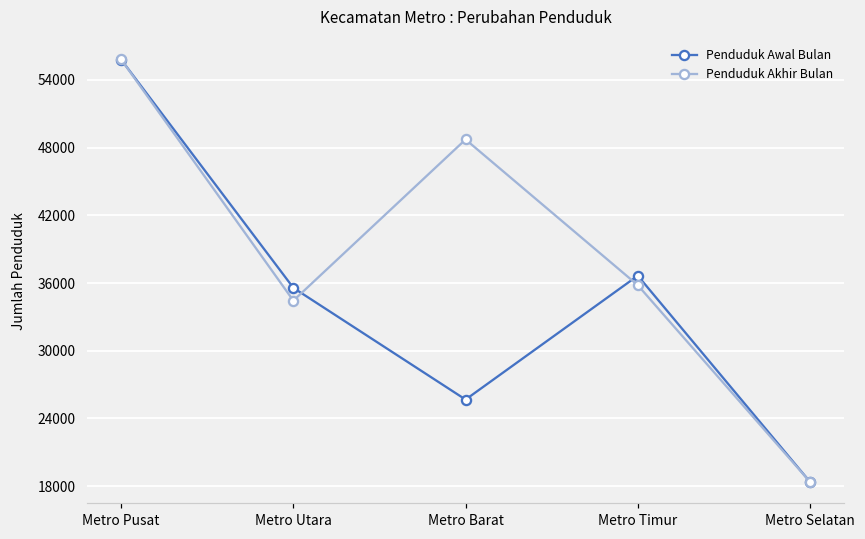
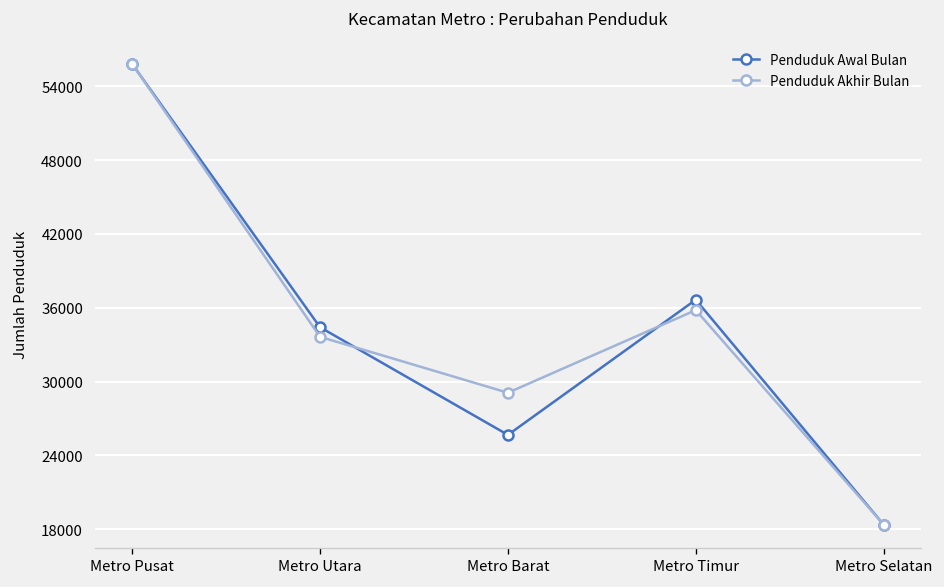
  {
    "Penduduk Awal Bulan": {
-     "Metro Utara": 35600,
+     "Metro Utara": 34400,
      "Metro Barat": 25700,
      "Metro Timur": 36700
    },
    "Penduduk Akhir Bulan": {
-     "Metro Utara": 34400,
-     "Metro Barat": 48700,
+     "Metro Utara": 33600,
+     "Metro Barat": 29100,
      "Metro Timur": 35800
    }
  }
